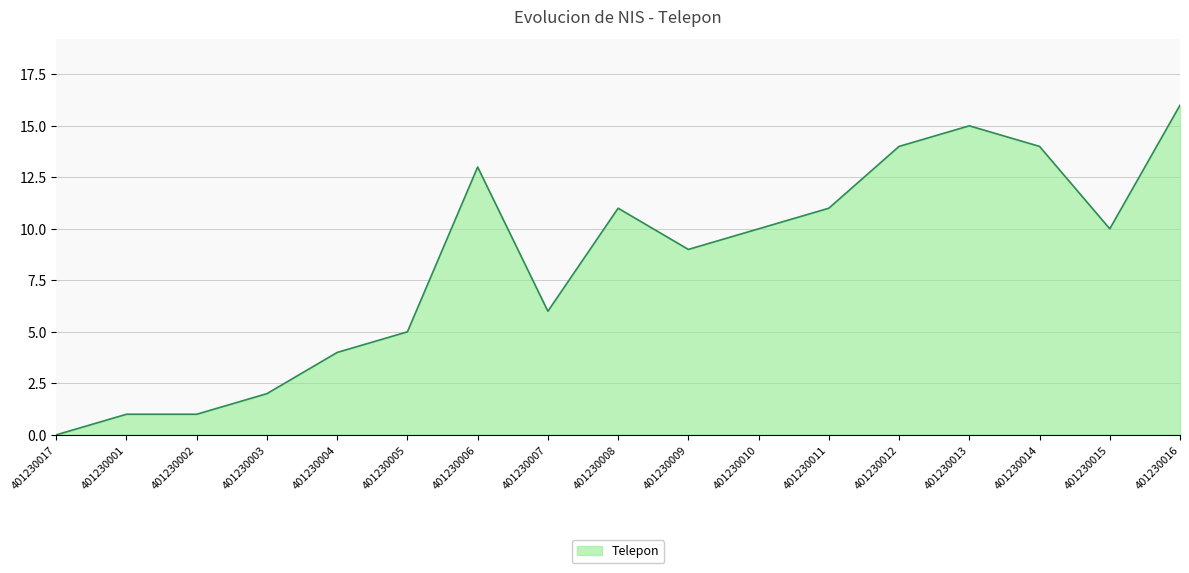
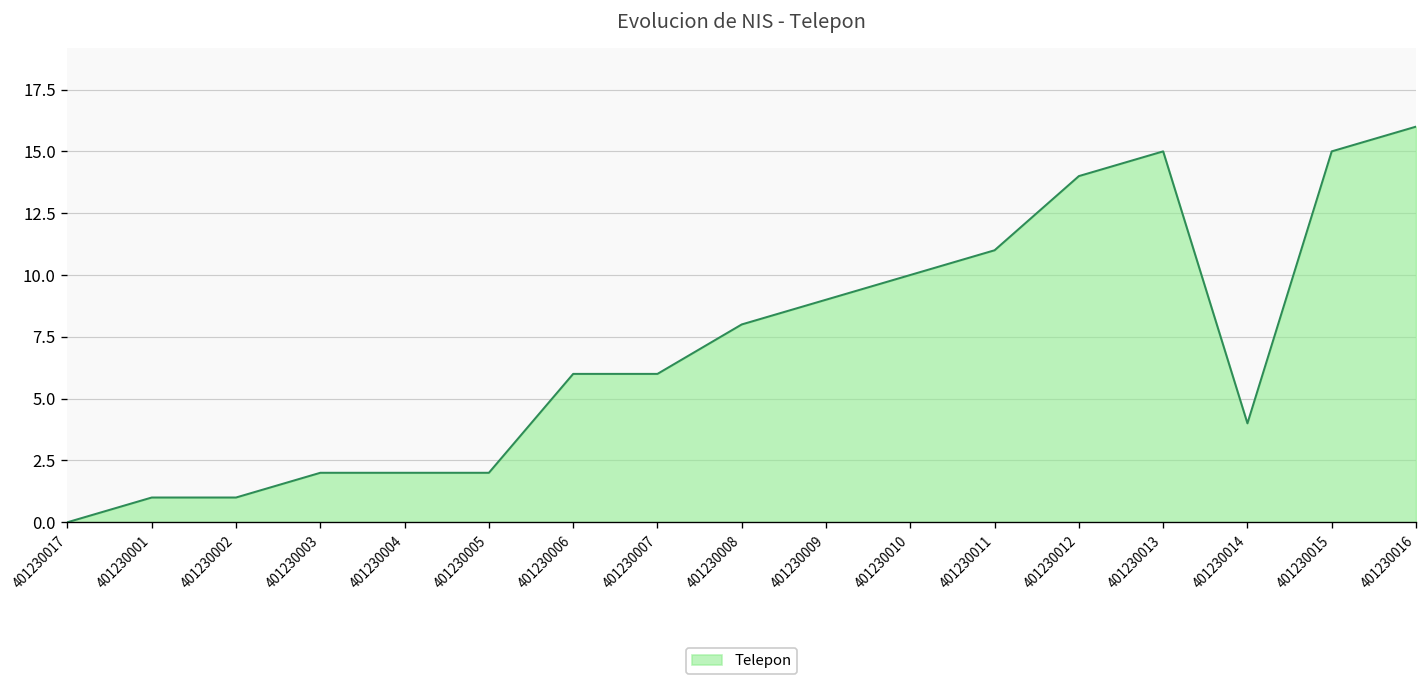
  {
    "401230017": 0.0,
    "401230001": 1.0,
    "401230002": 1.0,
    "401230003": 2.0,
-   "401230004": 4.0,
-   "401230005": 5.0,
-   "401230006": 13.0,
+   "401230004": 2.0,
+   "401230005": 2.0,
+   "401230006": 6.0,
    "401230007": 6.0,
-   "401230008": 11.0,
+   "401230008": 8.0,
    "401230009": 9.0,
    "401230010": 10.0,
    "401230011": 11.0,
    "401230012": 14.0,
    "401230013": 15.0,
-   "401230014": 14.0,
-   "401230015": 10.0,
+   "401230014": 4.0,
+   "401230015": 15.0,
    "401230016": 16.0
  }
